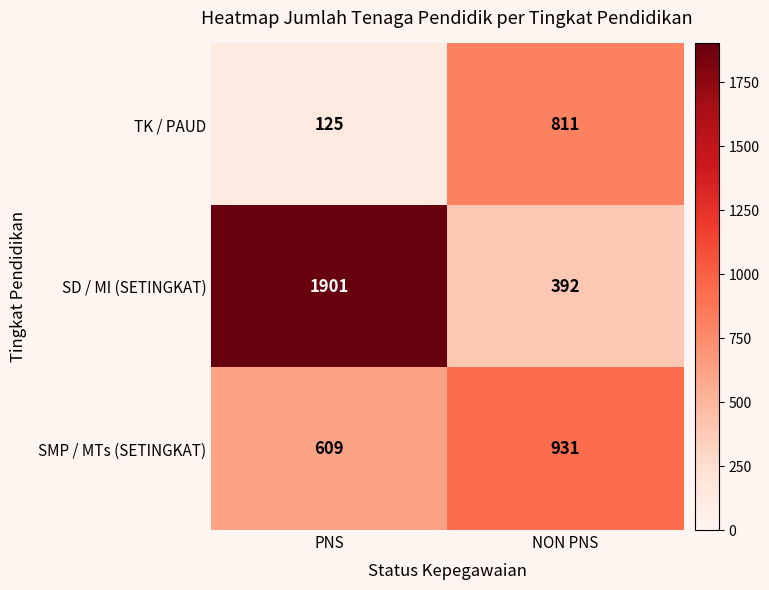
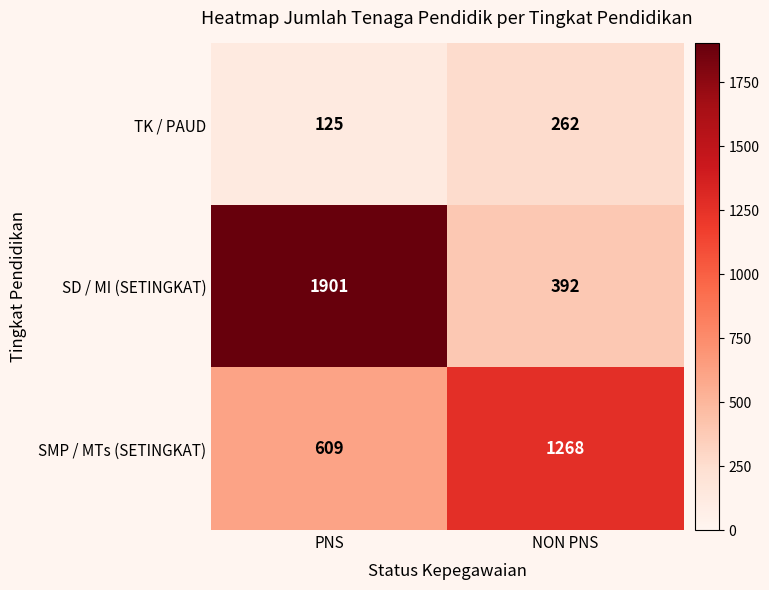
  {
    "TK / PAUD": {
      "PNS": 125,
-     "NON PNS": 811
+     "NON PNS": 262
    },
    "SD / MI (SETINGKAT)": {
      "PNS": 1901,
      "NON PNS": 392
    },
    "SMP / MTs (SETINGKAT)": {
      "PNS": 609,
-     "NON PNS": 931
+     "NON PNS": 1268
    }
  }
